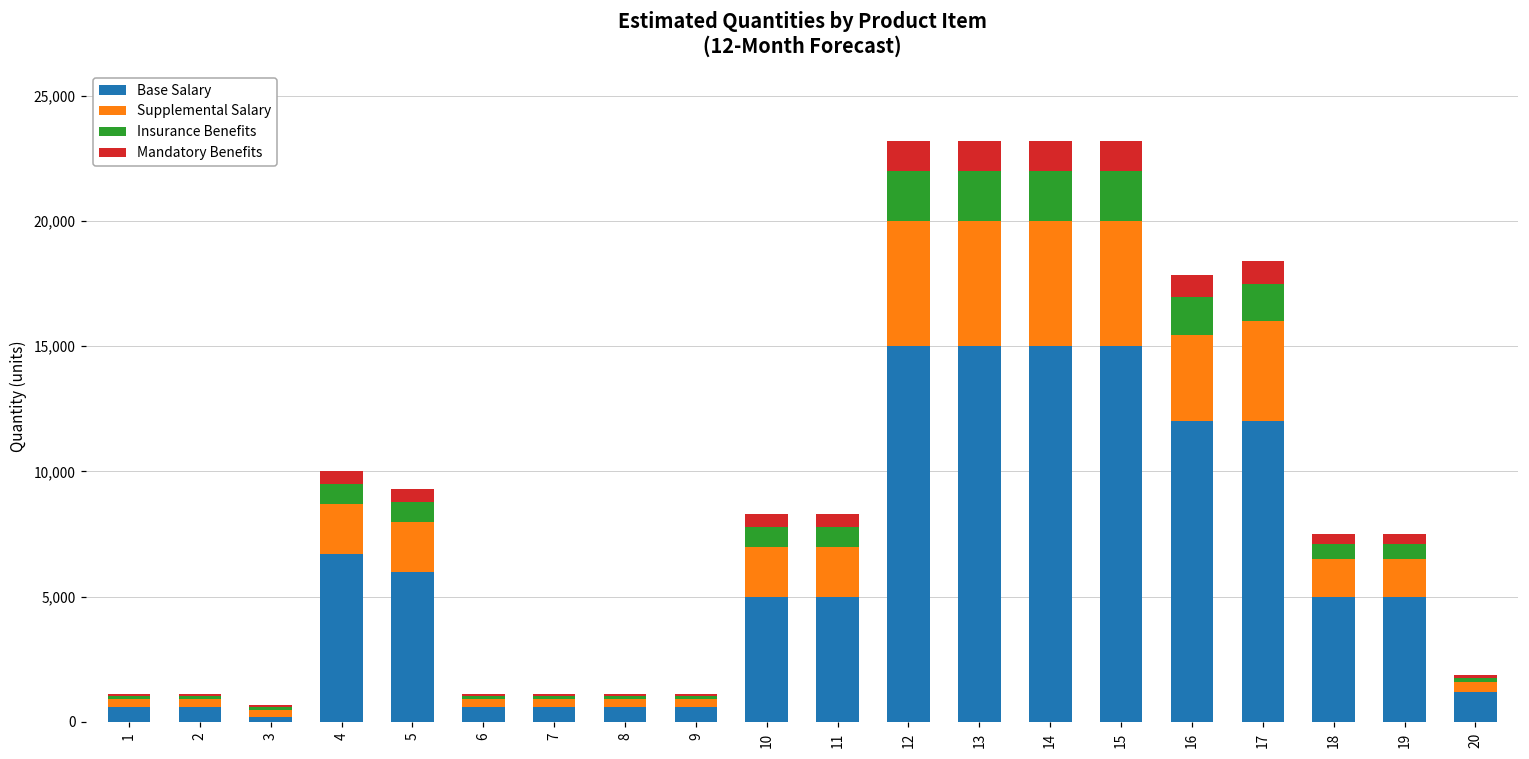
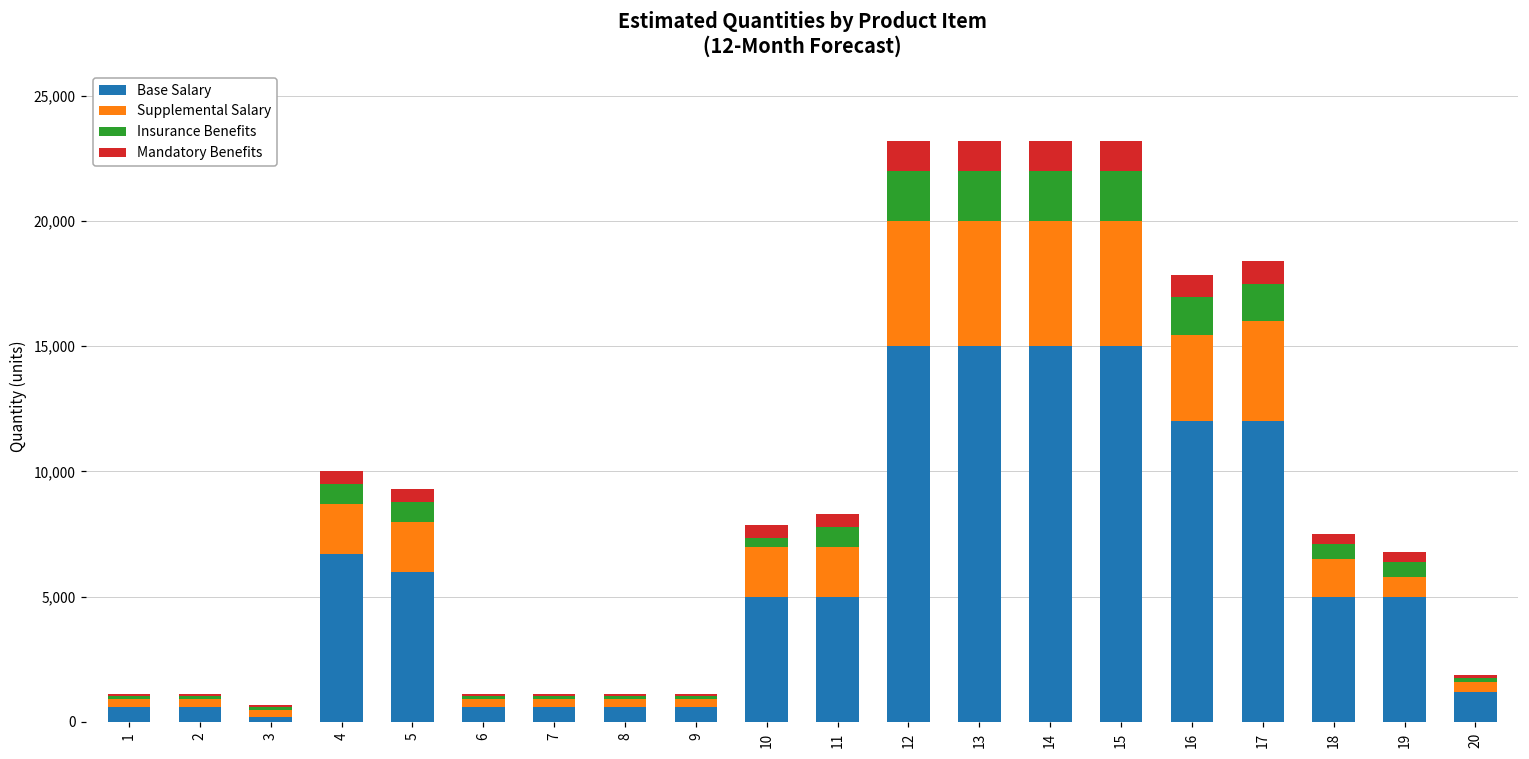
  {
    "Base Salary": {
      "1": "600",
      "2": "600",
      "3": "200",
      "4": "6,700",
      "5": "6,000",
      "6": "600",
      "7": "600",
      "8": "600",
      "9": "600",
      "10": "5,000",
      "11": "5,000",
      "12": "15,000",
      "13": "15,000",
      "14": "15,000",
      "15": "15,000",
      "16": "12,000",
      "17": "12,000",
      "18": "5,000",
      "19": "5,000",
      "20": "1,200"
    },
    "Supplemental Salary": {
      "1": "300",
      "2": "300",
      "3": "300",
      "4": "2,000",
      "5": "2,000",
      "6": "300",
      "7": "300",
      "8": "300",
      "9": "300",
      "10": "2,000",
      "11": "2,000",
      "12": "5,000",
      "13": "5,000",
      "14": "5,000",
      "15": "5,000",
      "16": "3,400",
      "17": "4,000",
      "18": "1,500",
-     "19": "1,500",
+     "19": "800",
      "20": "400"
    },
    "Insurance Benefits": {
      "1": "100",
      "2": "100",
      "3": "100",
      "4": "800",
      "5": "800",
      "6": "100",
      "7": "100",
      "8": "100",
      "9": "100",
-     "10": "800",
+     "10": "300",
      "11": "800",
      "12": "2,000",
      "13": "2,000",
      "14": "2,000",
      "15": "2,000",
      "16": "1,500",
      "17": "1,500",
      "18": "600",
      "19": "600",
      "20": "200"
    },
    "Mandatory Benefits": {
      "4": "500",
      "5": "500",
      "10": "500",
      "11": "500",
      "12": "1,200",
      "13": "1,200",
      "14": "1,200",
      "15": "1,200",
      "16": "900",
      "17": "900",
      "18": "400",
      "19": "400"
    }
  }
